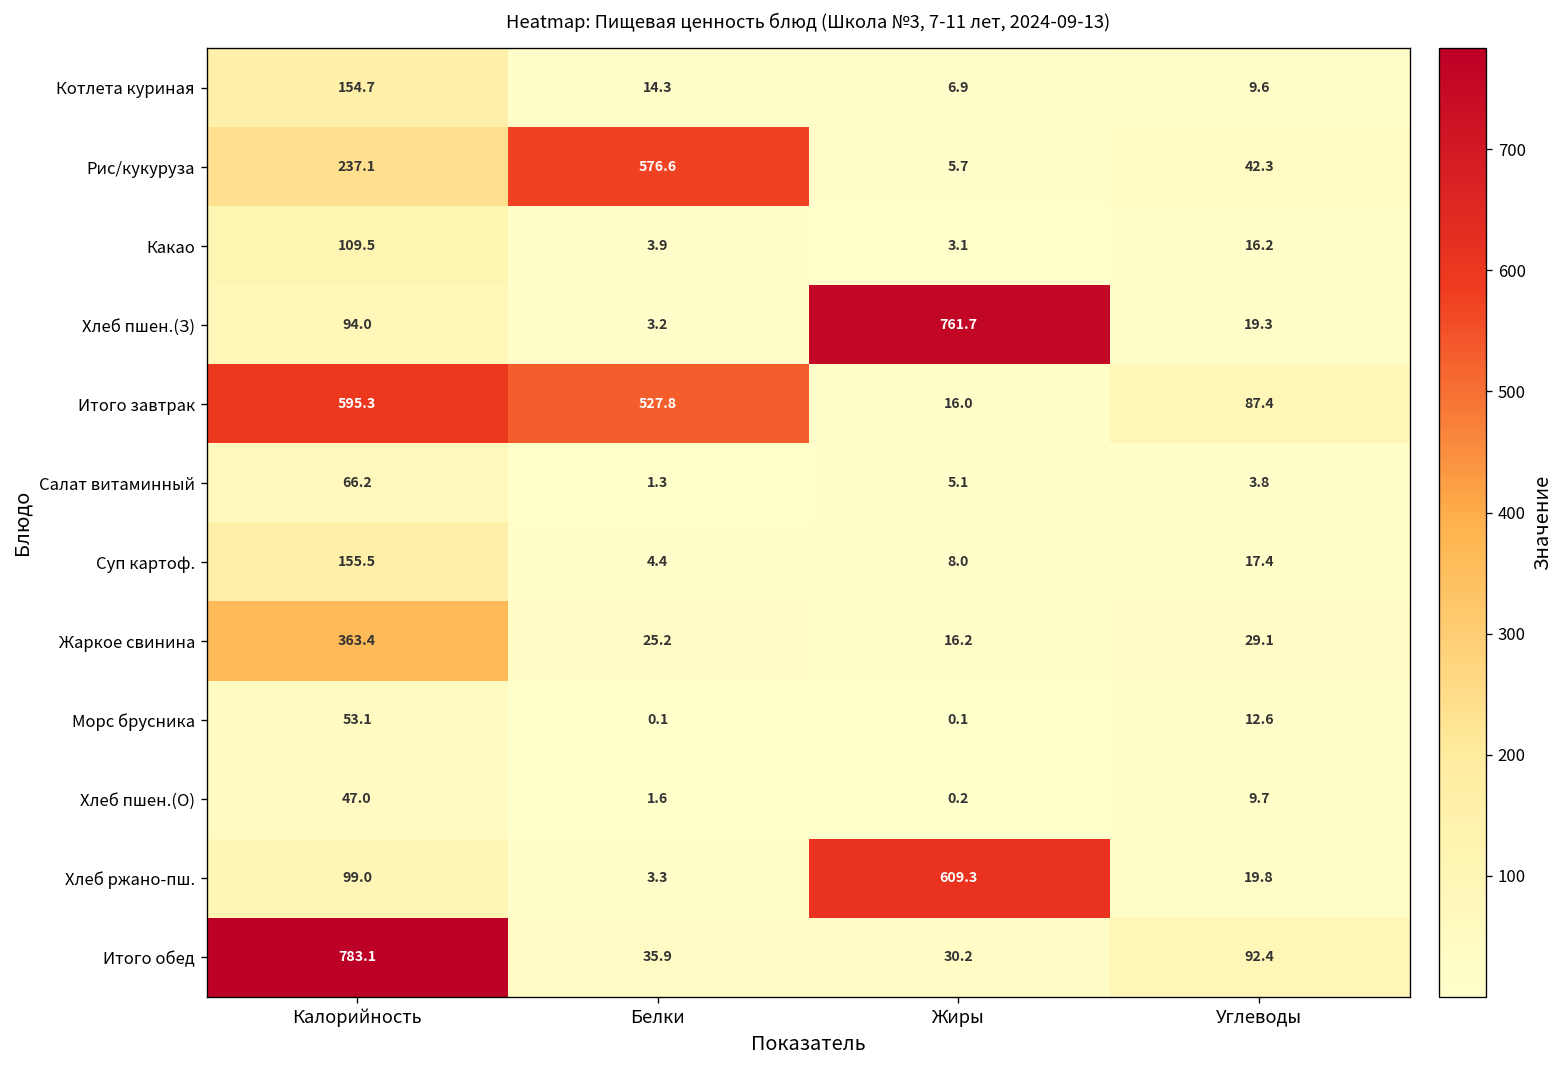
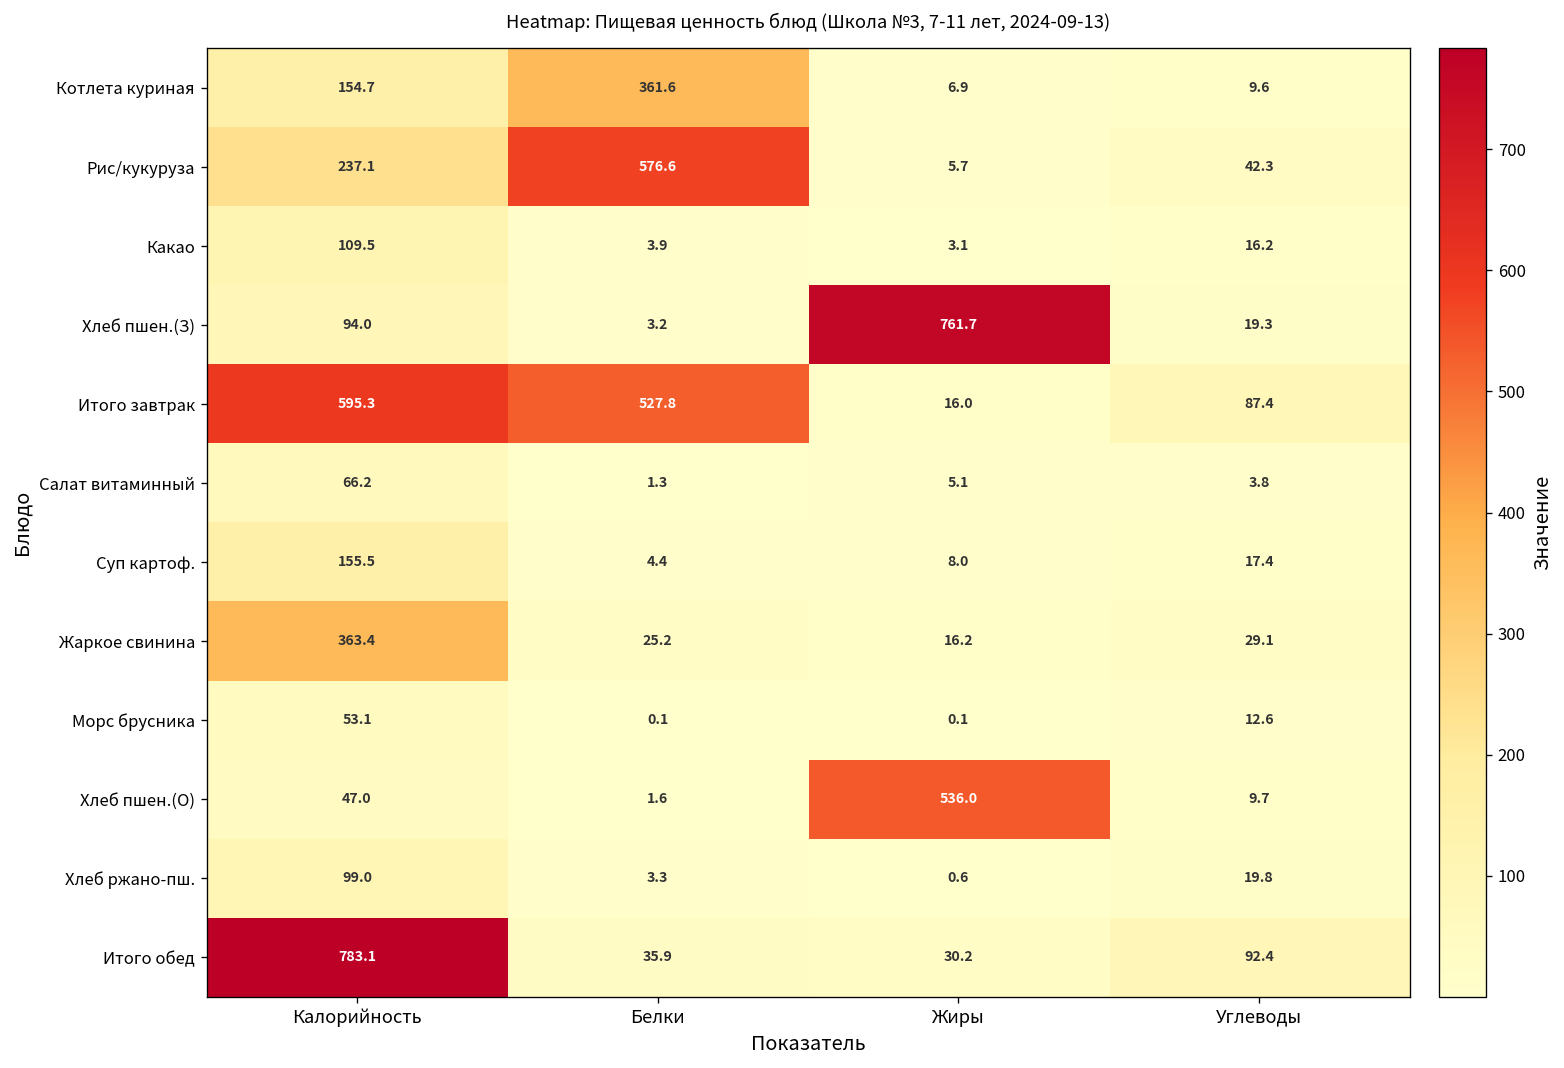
  {
    "Котлета куриная": {
      "Калорийность": 154.7,
-     "Белки": 14.3,
+     "Белки": 361.6,
      "Жиры": 6.9,
      "Углеводы": 9.6
    },
    "Рис/кукуруза": {
      "Калорийность": 237.1,
      "Белки": 576.6,
      "Жиры": 5.7,
      "Углеводы": 42.3
    },
    "Какао": {
      "Калорийность": 109.5,
      "Белки": 3.9,
      "Жиры": 3.1,
      "Углеводы": 16.2
    },
    "Хлеб пшен.(З)": {
      "Калорийность": 94.0,
      "Белки": 3.2,
      "Жиры": 761.7,
      "Углеводы": 19.3
    },
    "Итого завтрак": {
      "Калорийность": 595.3,
      "Белки": 527.8,
      "Жиры": 16.0,
      "Углеводы": 87.4
    },
    "Салат витаминный": {
      "Калорийность": 66.2,
      "Белки": 1.3,
      "Жиры": 5.1,
      "Углеводы": 3.8
    },
    "Суп картоф.": {
      "Калорийность": 155.5,
      "Белки": 4.4,
      "Жиры": 8.0,
      "Углеводы": 17.4
    },
    "Жаркое свинина": {
      "Калорийность": 363.4,
      "Белки": 25.2,
      "Жиры": 16.2,
      "Углеводы": 29.1
    },
    "Морс брусника": {
      "Калорийность": 53.1,
      "Белки": 0.1,
      "Жиры": 0.1,
      "Углеводы": 12.6
    },
    "Хлеб пшен.(О)": {
      "Калорийность": 47.0,
      "Белки": 1.6,
-     "Жиры": 0.2,
+     "Жиры": 536.0,
      "Углеводы": 9.7
    },
    "Хлеб ржано-пш.": {
      "Калорийность": 99.0,
      "Белки": 3.3,
-     "Жиры": 609.3,
+     "Жиры": 0.6,
      "Углеводы": 19.8
    },
    "Итого обед": {
      "Калорийность": 783.1,
      "Белки": 35.9,
      "Жиры": 30.2,
      "Углеводы": 92.4
    }
  }
